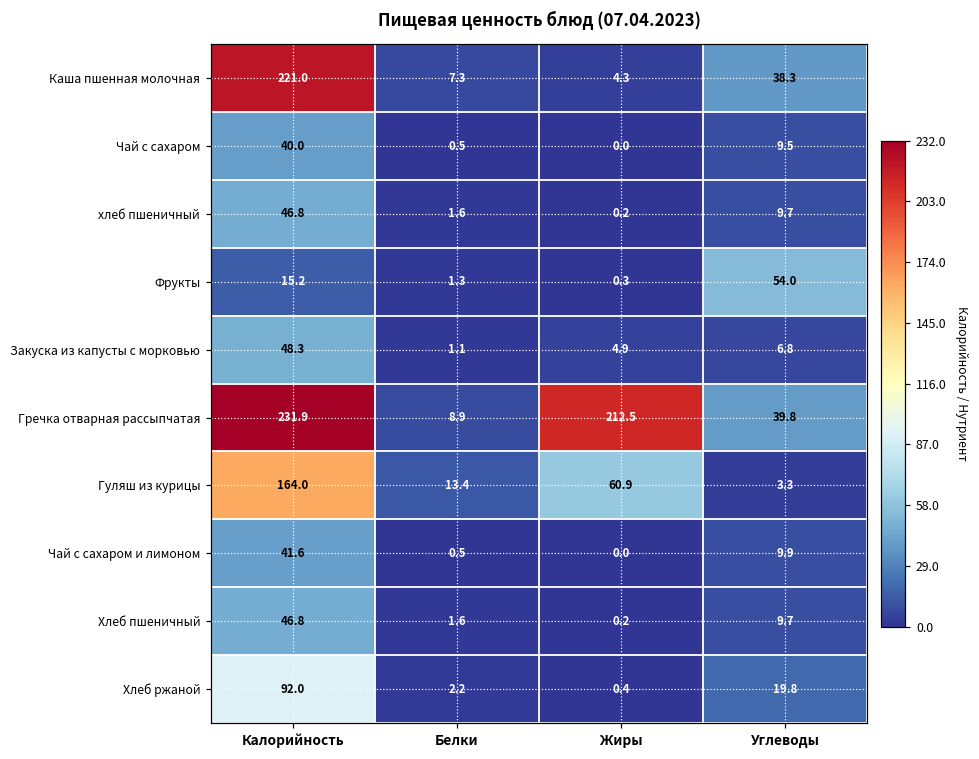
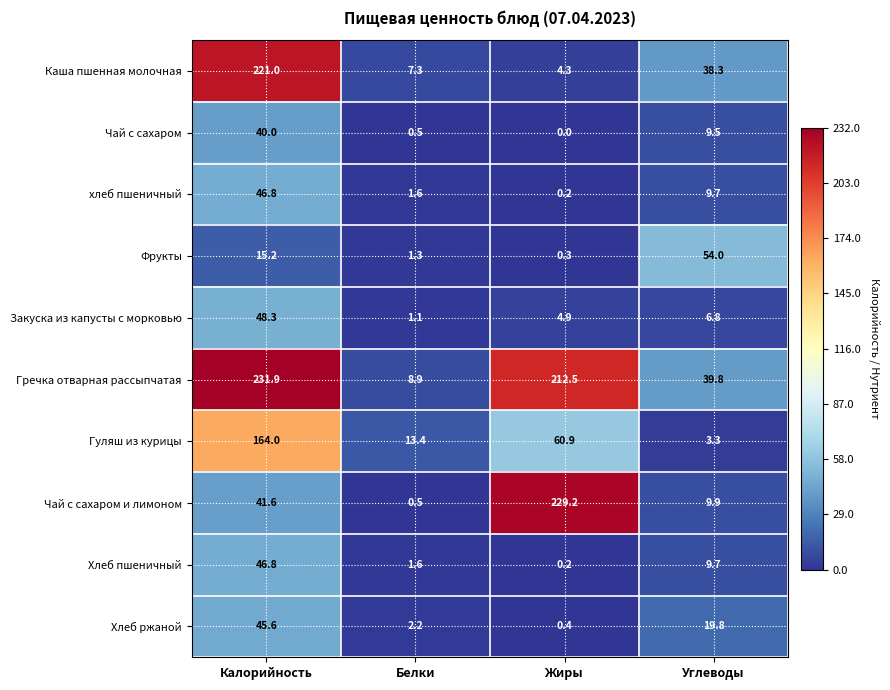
  {
    "Каша пшенная молочная": {
      "Калорийность": 221.0,
      "Белки": 7.3,
      "Жиры": 4.3,
      "Углеводы": 38.3
    },
    "Чай с сахаром": {
      "Калорийность": 40.0,
      "Белки": 0.5,
      "Жиры": 0.0,
      "Углеводы": 9.5
    },
    "хлеб пшеничный": {
      "Калорийность": 46.8,
      "Белки": 1.6,
      "Жиры": 0.2,
      "Углеводы": 9.7
    },
    "Фрукты": {
      "Калорийность": 15.2,
      "Белки": 1.3,
      "Жиры": 0.3,
      "Углеводы": 54.0
    },
    "Закуска из капусты с морковью": {
      "Калорийность": 48.3,
      "Белки": 1.1,
      "Жиры": 4.9,
      "Углеводы": 6.8
    },
    "Гречка отварная рассыпчатая": {
      "Калорийность": 231.9,
      "Белки": 8.9,
      "Жиры": 212.5,
      "Углеводы": 39.8
    },
    "Гуляш из курицы": {
      "Калорийность": 164.0,
      "Белки": 13.4,
      "Жиры": 60.9,
      "Углеводы": 3.3
    },
    "Чай с сахаром и лимоном": {
      "Калорийность": 41.6,
      "Белки": 0.5,
-     "Жиры": 0.0,
+     "Жиры": 229.2,
      "Углеводы": 9.9
    },
    "Хлеб пшеничный": {
      "Калорийность": 46.8,
      "Белки": 1.6,
      "Жиры": 0.2,
      "Углеводы": 9.7
    },
    "Хлеб ржаной": {
-     "Калорийность": 92.0,
+     "Калорийность": 45.6,
      "Белки": 2.2,
      "Жиры": 0.4,
      "Углеводы": 19.8
    }
  }
